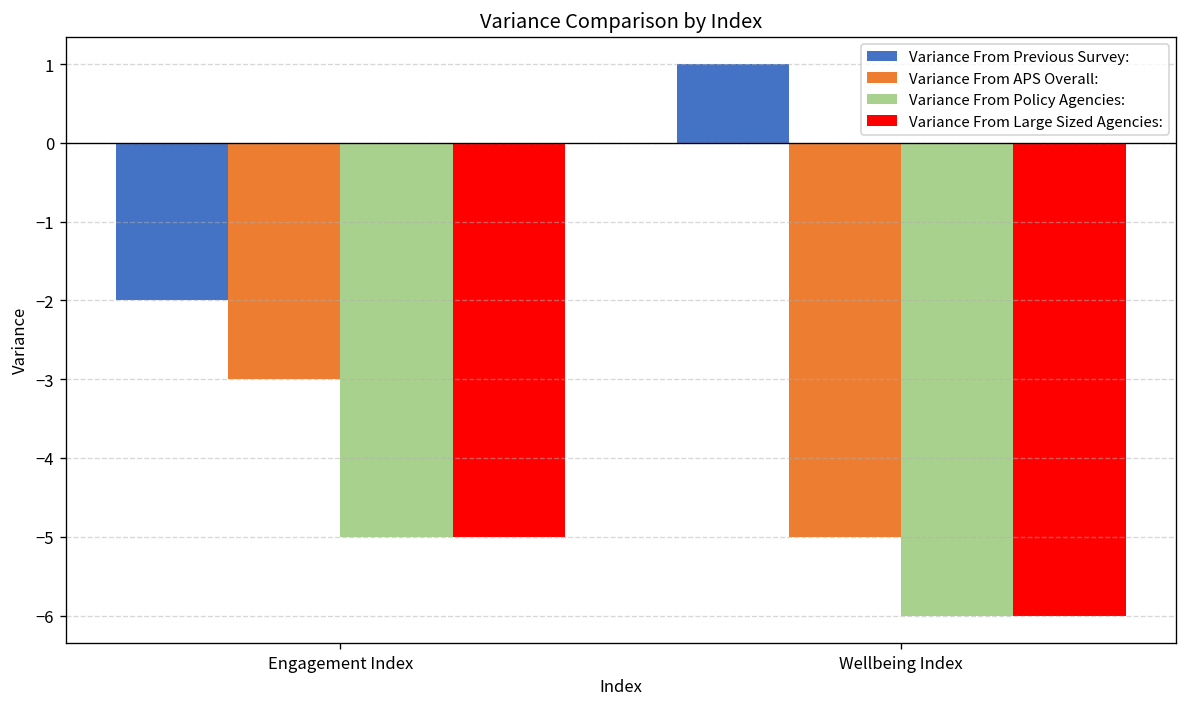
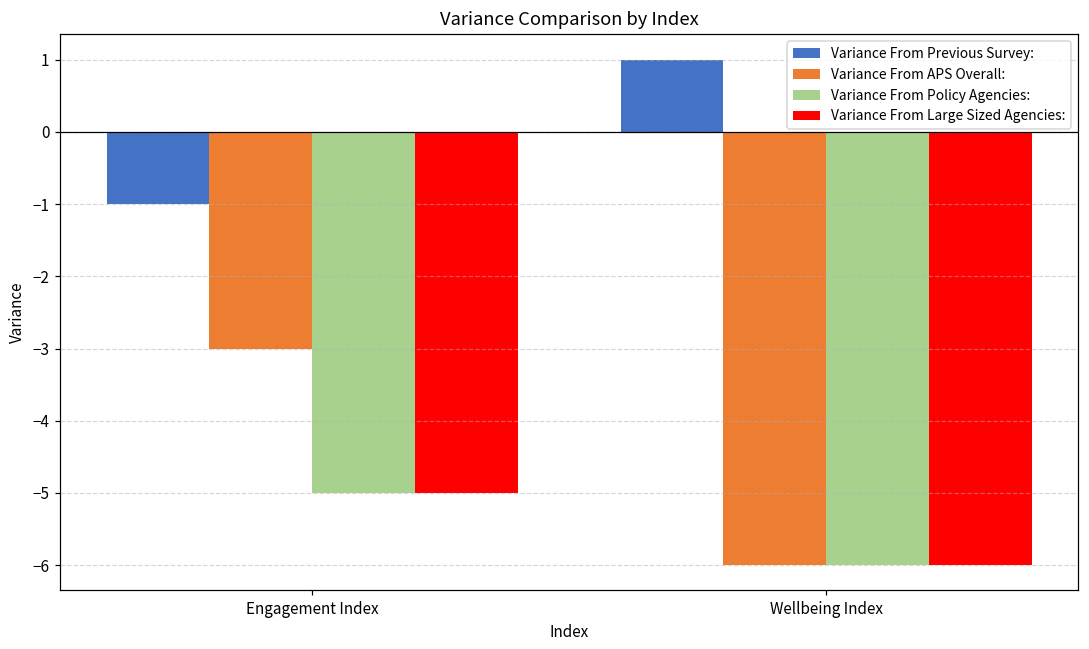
  {
    "Variance From Previous Survey:": {
-     "Engagement Index": -2,
+     "Engagement Index": -1,
      "Wellbeing Index": 1
    },
    "Variance From APS Overall:": {
      "Engagement Index": -3,
-     "Wellbeing Index": -5
+     "Wellbeing Index": -6
    },
    "Variance From Policy Agencies:": {
      "Engagement Index": -5,
      "Wellbeing Index": -6
    },
    "Variance From Large Sized Agencies:": {
      "Engagement Index": -5,
      "Wellbeing Index": -6
    }
  }
